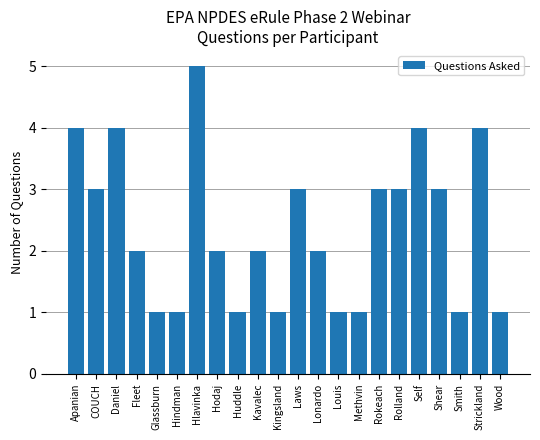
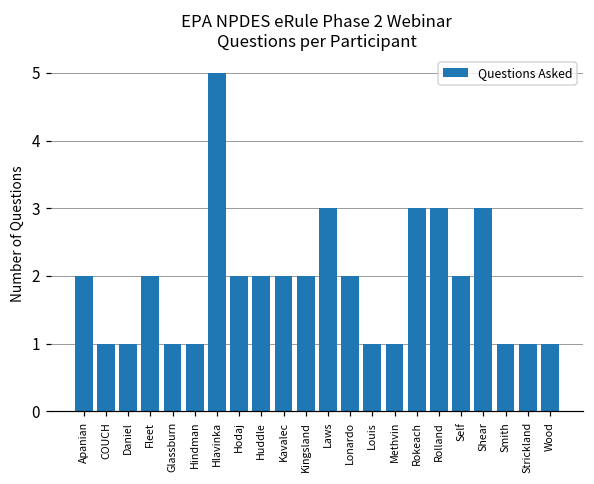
  {
-   "Apanian": 4,
-   "COUCH": 3,
-   "Daniel": 4,
+   "Apanian": 2,
+   "COUCH": 1,
+   "Daniel": 1,
    "Fleet": 2,
    "Glassburn": 1,
    "Hindman": 1,
    "Hlavinka": 5,
    "Hodaj": 2,
-   "Huddle": 1,
+   "Huddle": 2,
    "Kavalec": 2,
-   "Kingsland": 1,
+   "Kingsland": 2,
    "Laws": 3,
    "Lonardo": 2,
    "Louis": 1,
    "Methvin": 1,
    "Rokeach": 3,
    "Rolland": 3,
-   "Self": 4,
+   "Self": 2,
    "Shear": 3,
    "Smith": 1,
-   "Strickland": 4,
+   "Strickland": 1,
    "Wood": 1
  }
